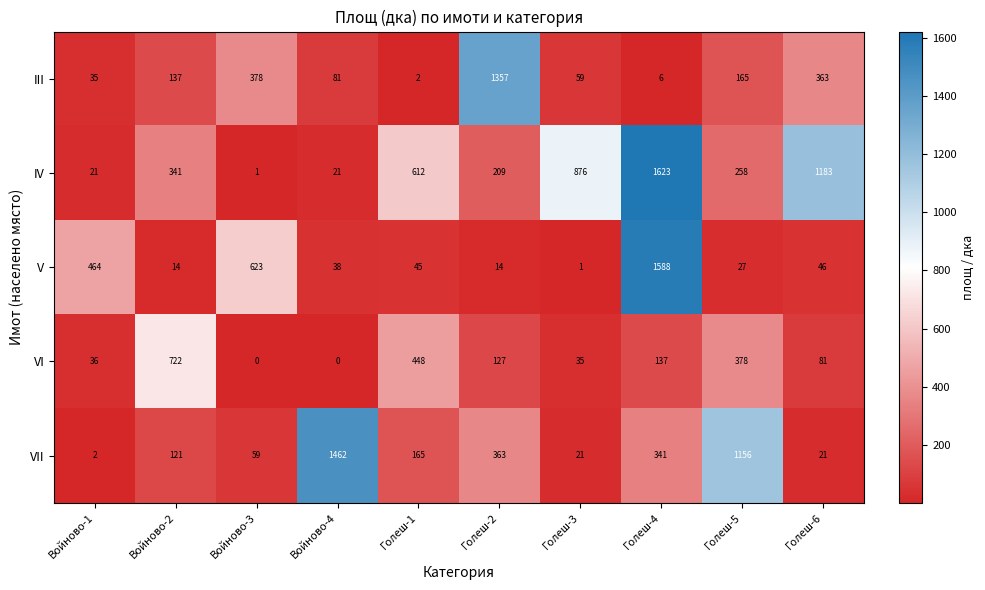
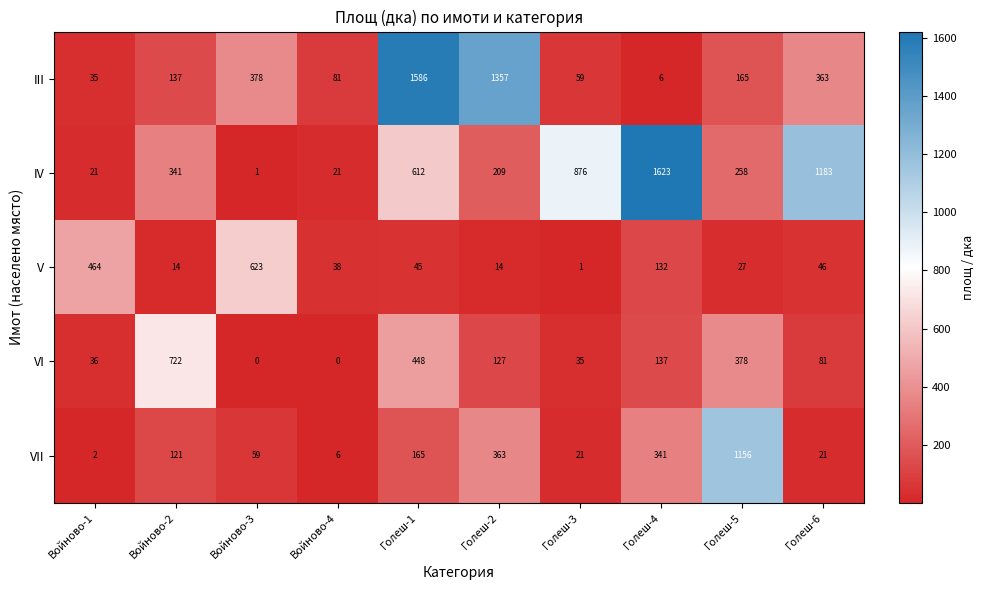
  {
    "III": {
      "Войново-1": 35,
      "Войново-2": 137,
      "Войново-3": 378,
      "Войново-4": 81,
-     "Голеш-1": 2,
+     "Голеш-1": 1586,
      "Голеш-2": 1357,
      "Голеш-3": 59,
      "Голеш-4": 6,
      "Голеш-5": 165,
      "Голеш-6": 363
    },
    "IV": {
      "Войново-1": 21,
      "Войново-2": 341,
      "Войново-3": 1,
      "Войново-4": 21,
      "Голеш-1": 612,
      "Голеш-2": 209,
      "Голеш-3": 876,
      "Голеш-4": 1623,
      "Голеш-5": 258,
      "Голеш-6": 1183
    },
    "V": {
      "Войново-1": 464,
      "Войново-2": 14,
      "Войново-3": 623,
      "Войново-4": 38,
      "Голеш-1": 45,
      "Голеш-2": 14,
      "Голеш-3": 1,
-     "Голеш-4": 1588,
+     "Голеш-4": 132,
      "Голеш-5": 27,
      "Голеш-6": 46
    },
    "VI": {
      "Войново-1": 36,
      "Войново-2": 722,
      "Войново-3": 0,
      "Войново-4": 0,
      "Голеш-1": 448,
      "Голеш-2": 127,
      "Голеш-3": 35,
      "Голеш-4": 137,
      "Голеш-5": 378,
      "Голеш-6": 81
    },
    "VII": {
      "Войново-1": 2,
      "Войново-2": 121,
      "Войново-3": 59,
-     "Войново-4": 1462,
+     "Войново-4": 6,
      "Голеш-1": 165,
      "Голеш-2": 363,
      "Голеш-3": 21,
      "Голеш-4": 341,
      "Голеш-5": 1156,
      "Голеш-6": 21
    }
  }
